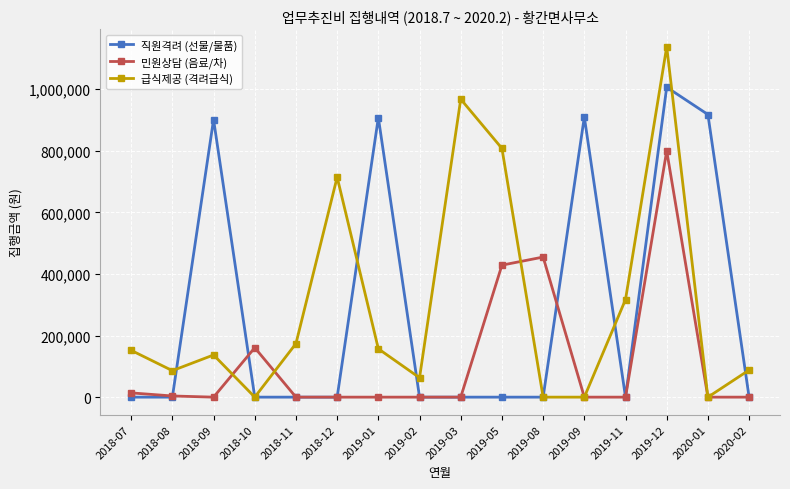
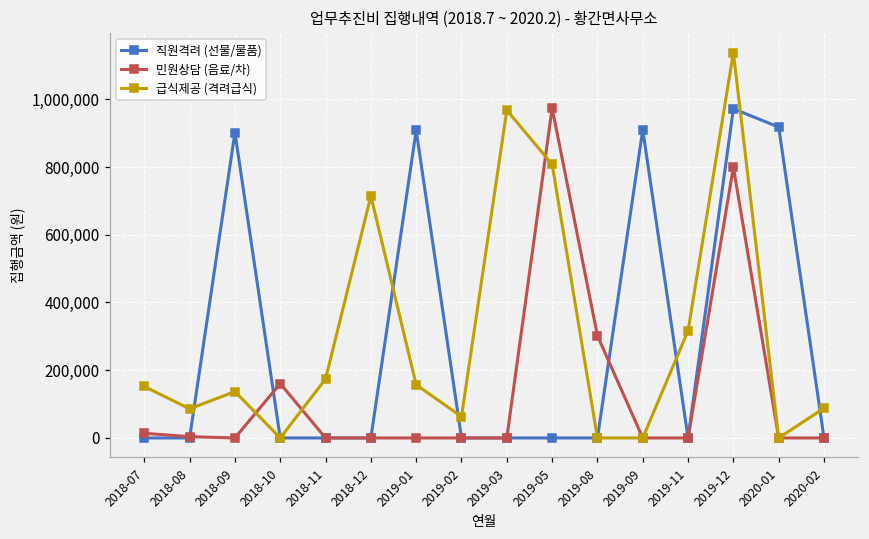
  {
    "직원격려 (선물/물품)": {
      "2018-07": "0",
      "2018-09": "900,000",
      "2019-01": "910,000",
      "2019-05": "0",
      "2019-09": "910,000",
-     "2019-12": "1,010,000",
+     "2019-12": "970,000",
      "2020-01": "920,000"
    },
    "민원상담 (음료/차)": {
      "2018-07": "10,000",
      "2018-09": "0",
      "2018-10": "160,000",
      "2019-01": "0",
-     "2019-05": "430,000",
-     "2019-08": "460,000",
+     "2019-05": "970,000",
+     "2019-08": "300,000",
      "2019-12": "800,000"
    },
    "급식제공 (격려급식)": {
      "2018-07": "150,000",
      "2018-08": "90,000",
      "2018-09": "140,000",
      "2018-11": "170,000",
      "2018-12": "710,000",
      "2019-01": "160,000",
      "2019-02": "60,000",
      "2019-03": "970,000",
      "2019-05": "810,000",
      "2019-11": "320,000",
      "2019-12": "1,140,000",
      "2020-02": "90,000"
    }
  }
